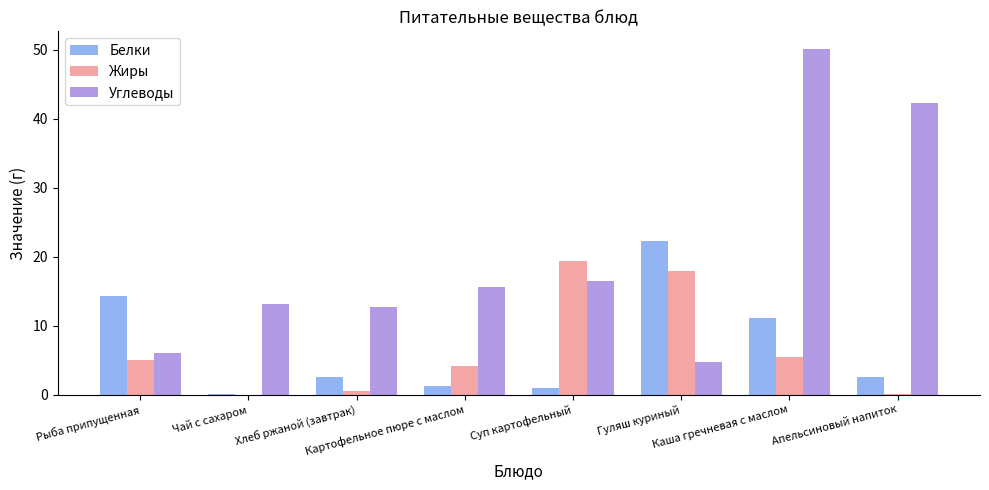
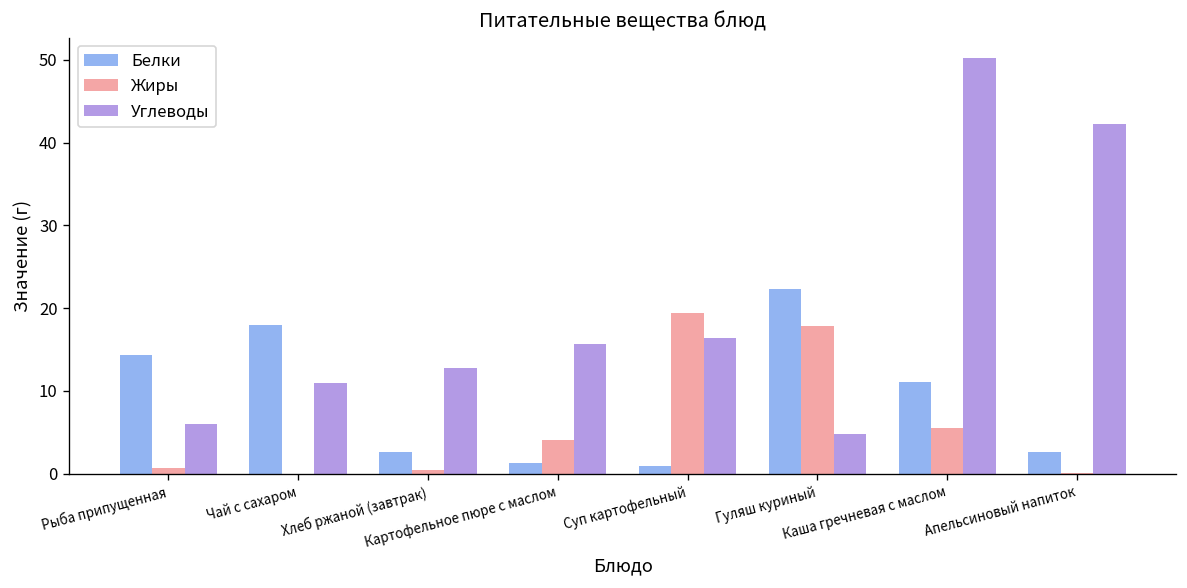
  {
    "Белки": {
      "Рыба припущенная": 14,
-     "Чай с сахаром": 0,
+     "Чай с сахаром": 18,
      "Хлеб ржаной (завтрак)": 3,
      "Картофельное пюре с маслом": 1,
      "Суп картофельный": 1,
      "Гуляш куриный": 22,
      "Каша гречневая с маслом": 11,
      "Апельсиновый напиток": 3
    },
    "Жиры": {
-     "Рыба припущенная": 5,
+     "Рыба припущенная": 1,
      "Хлеб ржаной (завтрак)": 0,
      "Картофельное пюре с маслом": 4,
      "Суп картофельный": 19,
      "Гуляш куриный": 18,
      "Каша гречневая с маслом": 6
    },
    "Углеводы": {
      "Рыба припущенная": 6,
-     "Чай с сахаром": 13,
+     "Чай с сахаром": 11,
      "Хлеб ржаной (завтрак)": 13,
      "Картофельное пюре с маслом": 16,
      "Суп картофельный": 16,
      "Гуляш куриный": 5,
      "Каша гречневая с маслом": 50,
      "Апельсиновый напиток": 42
    }
  }
